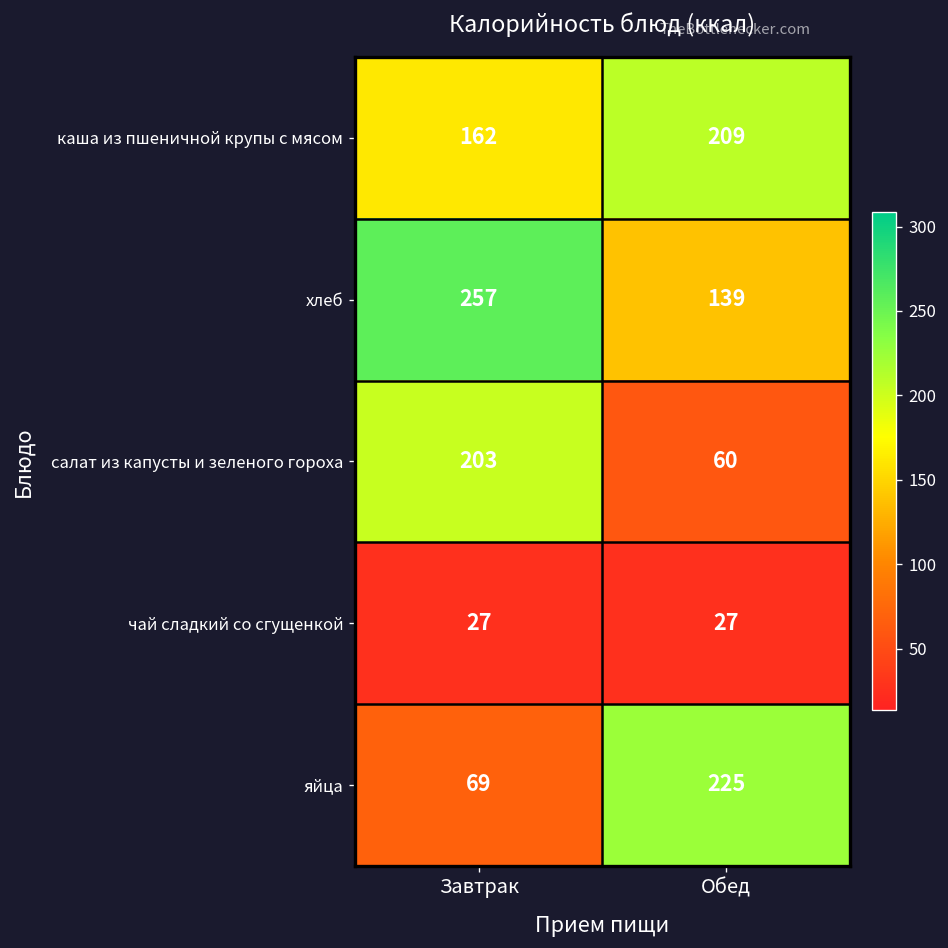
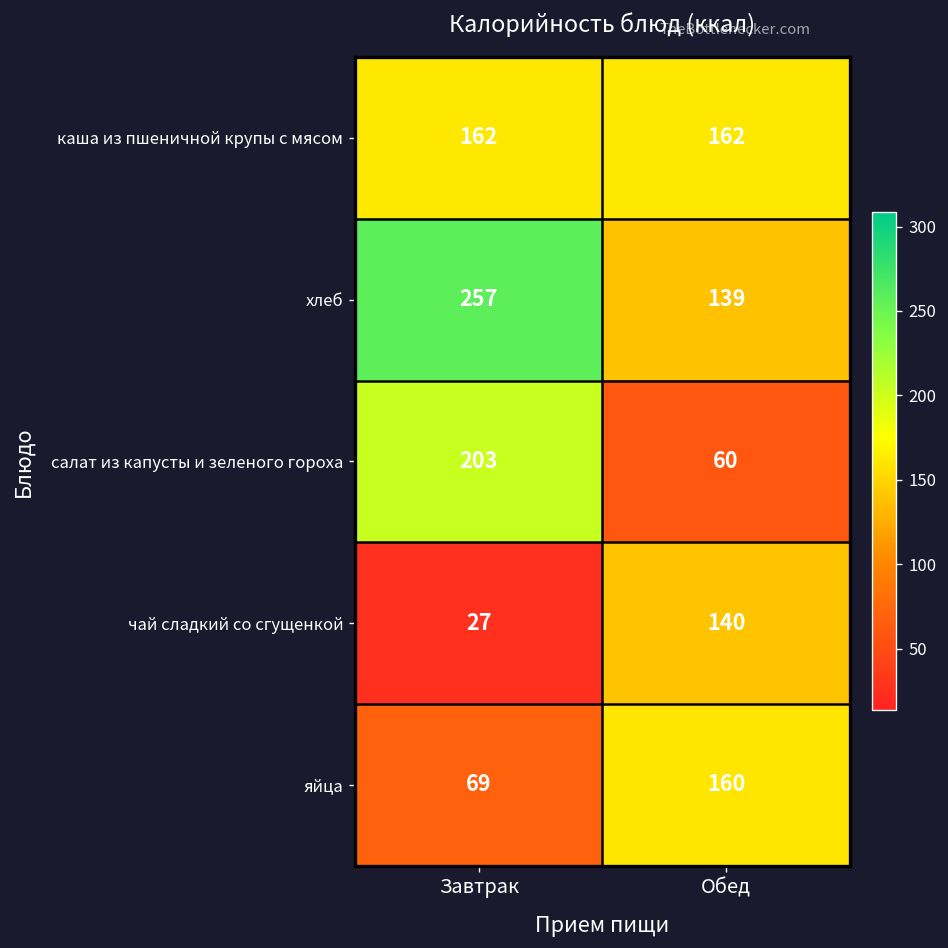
  {
    "каша из пшеничной крупы с мясом": {
      "Завтрак": 162,
-     "Обед": 209
+     "Обед": 162
    },
    "хлеб": {
      "Завтрак": 257,
      "Обед": 139
    },
    "салат из капусты и зеленого гороха": {
      "Завтрак": 203,
      "Обед": 60
    },
    "чай сладкий со сгущенкой": {
      "Завтрак": 27,
-     "Обед": 27
+     "Обед": 140
    },
    "яйца": {
      "Завтрак": 69,
-     "Обед": 225
+     "Обед": 160
    }
  }
